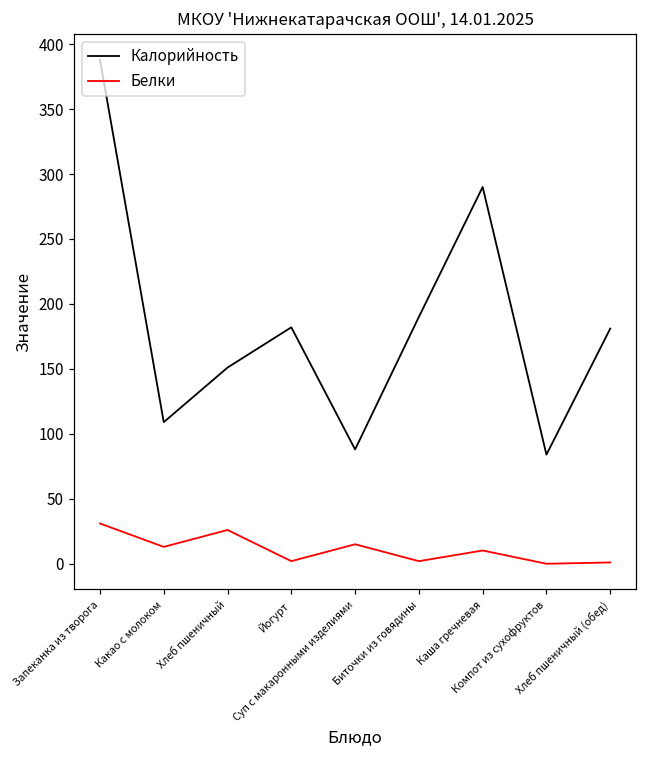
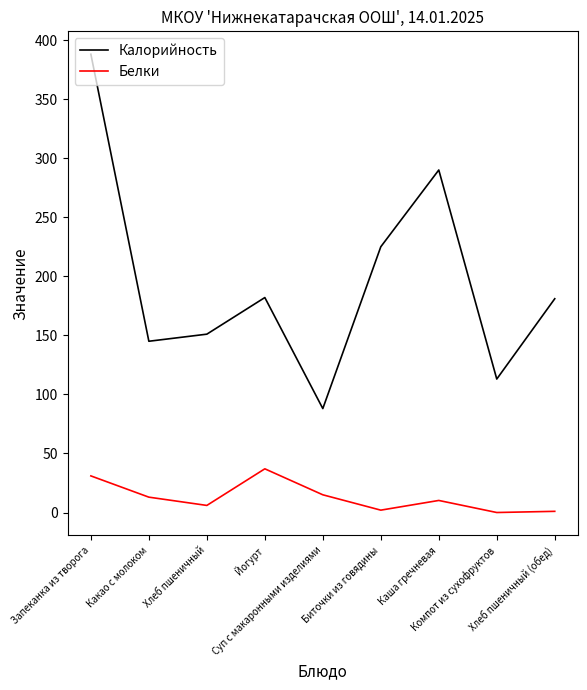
  {
    "Калорийность": {
-     "Какао с молоком": 109,
+     "Какао с молоком": 145,
      "Хлеб пшеничный": 151,
      "Йогурт": 182,
      "Суп с макаронными изделиями": 88,
-     "Биточки из говядины": 190,
+     "Биточки из говядины": 225,
      "Каша гречневая": 290,
-     "Компот из сухофруктов": 84,
+     "Компот из сухофруктов": 113,
      "Хлеб пшеничный (обед)": 181
    },
    "Белки": {
      "Запеканка из творога": 31,
      "Какао с молоком": 13,
-     "Хлеб пшеничный": 26,
-     "Йогурт": 2,
+     "Хлеб пшеничный": 6,
+     "Йогурт": 37,
      "Суп с макаронными изделиями": 15,
      "Биточки из говядины": 2,
      "Каша гречневая": 10,
      "Компот из сухофруктов": 0,
      "Хлеб пшеничный (обед)": 1
    }
  }
